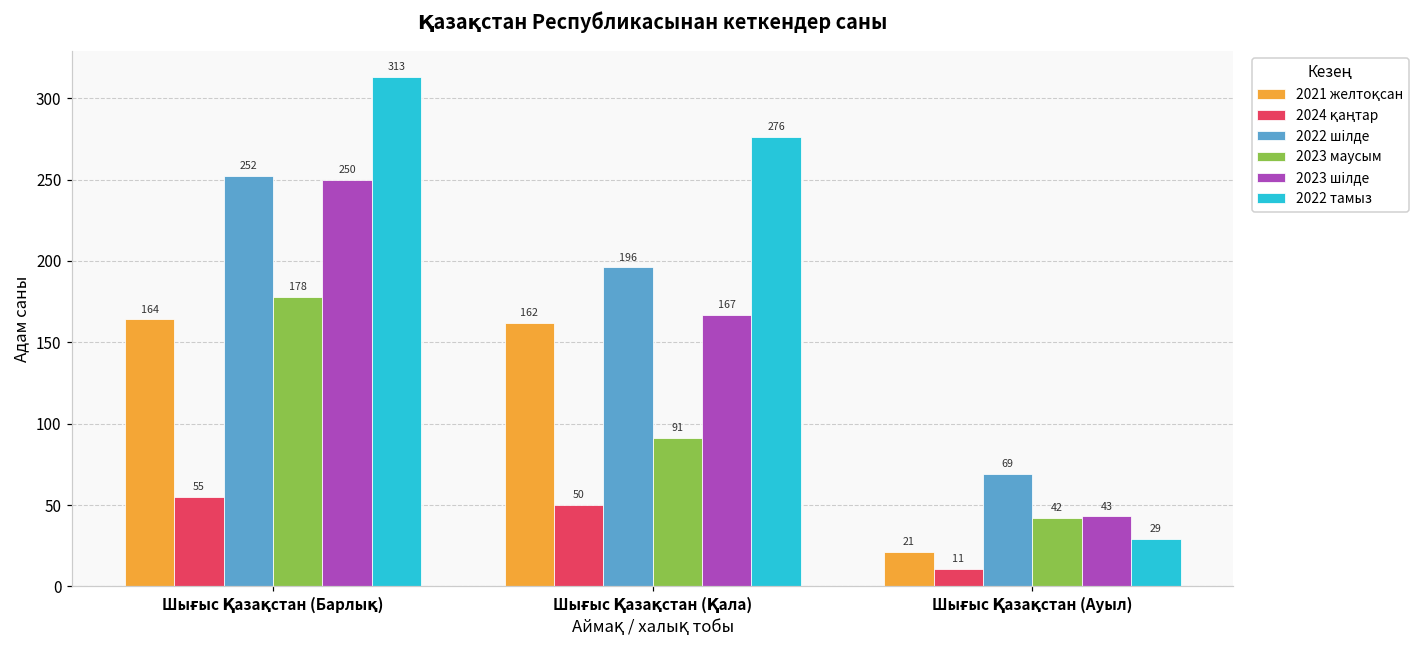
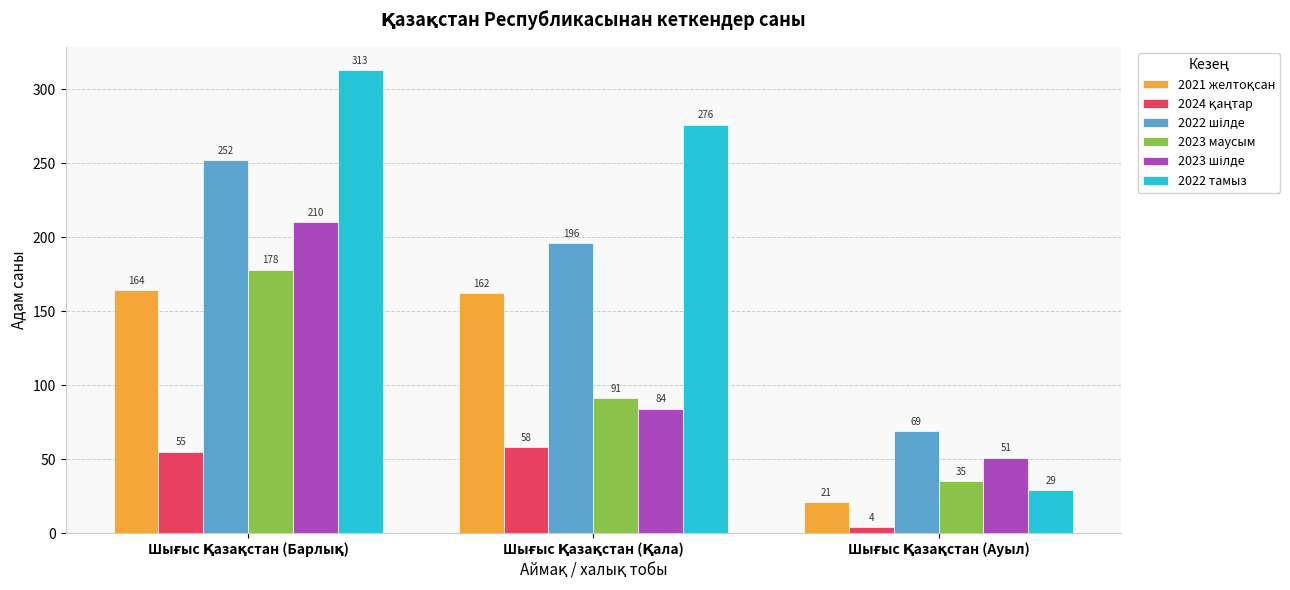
  {
    "2021 желтоқсан": {
      "Шығыс Қазақстан (Барлық)": 164,
      "Шығыс Қазақстан (Қала)": 162,
      "Шығыс Қазақстан (Ауыл)": 21
    },
    "2024 қаңтар": {
      "Шығыс Қазақстан (Барлық)": 55,
-     "Шығыс Қазақстан (Қала)": 50,
-     "Шығыс Қазақстан (Ауыл)": 11
+     "Шығыс Қазақстан (Қала)": 58,
+     "Шығыс Қазақстан (Ауыл)": 4
    },
    "2022 шілде": {
      "Шығыс Қазақстан (Барлық)": 252,
      "Шығыс Қазақстан (Қала)": 196,
      "Шығыс Қазақстан (Ауыл)": 69
    },
    "2023 маусым": {
      "Шығыс Қазақстан (Барлық)": 178,
      "Шығыс Қазақстан (Қала)": 91,
-     "Шығыс Қазақстан (Ауыл)": 42
+     "Шығыс Қазақстан (Ауыл)": 35
    },
    "2023 шілде": {
-     "Шығыс Қазақстан (Барлық)": 250,
-     "Шығыс Қазақстан (Қала)": 167,
-     "Шығыс Қазақстан (Ауыл)": 43
+     "Шығыс Қазақстан (Барлық)": 210,
+     "Шығыс Қазақстан (Қала)": 84,
+     "Шығыс Қазақстан (Ауыл)": 51
    },
    "2022 тамыз": {
      "Шығыс Қазақстан (Барлық)": 313,
      "Шығыс Қазақстан (Қала)": 276,
      "Шығыс Қазақстан (Ауыл)": 29
    }
  }
